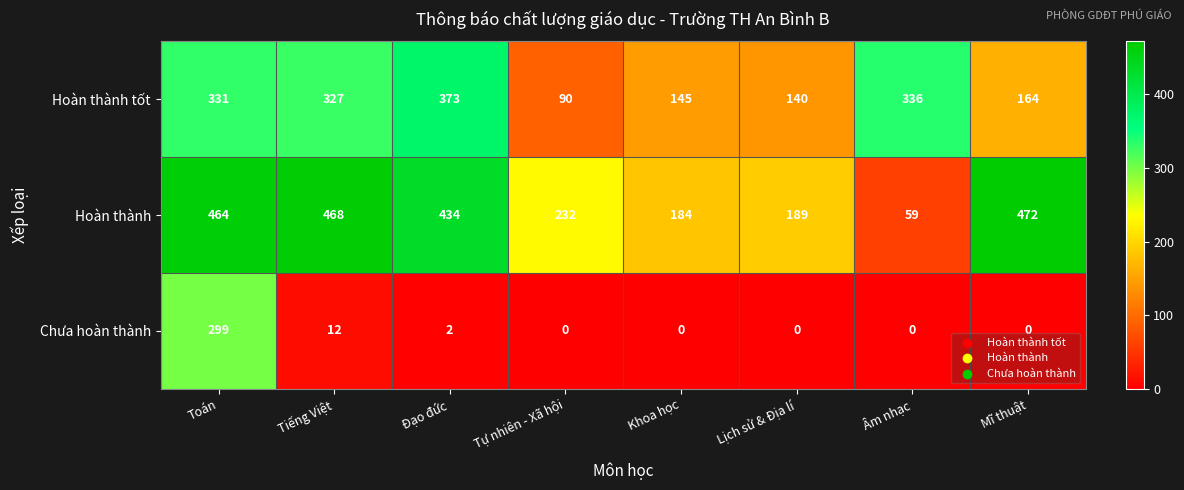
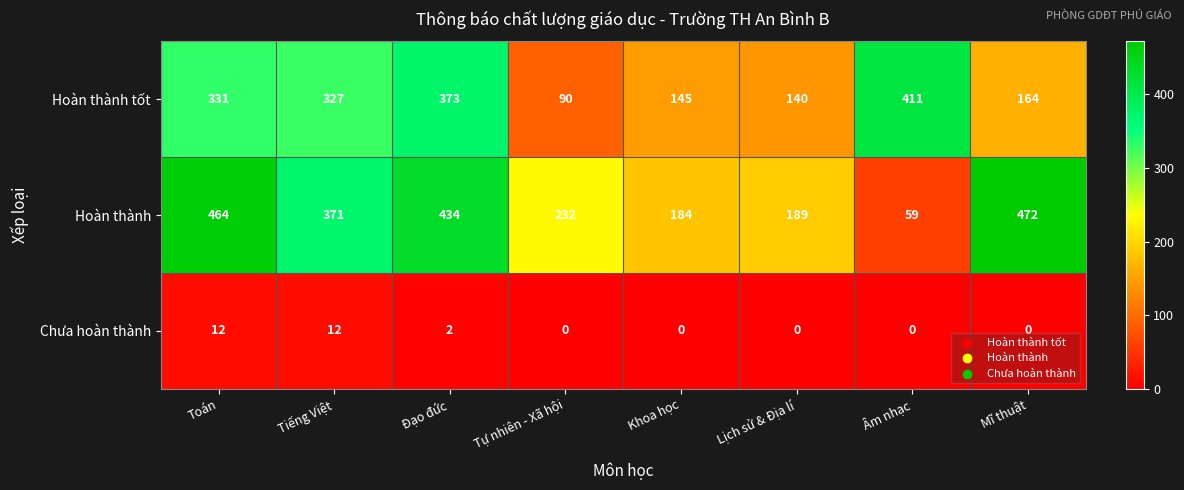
  {
    "Hoàn thành tốt": {
      "Toán": 331,
      "Tiếng Việt": 327,
      "Đạo đức": 373,
      "Tự nhiên - Xã hội": 90,
      "Khoa học": 145,
      "Lịch sử & Địa lí": 140,
-     "Âm nhạc": 336,
+     "Âm nhạc": 411,
      "Mĩ thuật": 164
    },
    "Hoàn thành": {
      "Toán": 464,
-     "Tiếng Việt": 468,
+     "Tiếng Việt": 371,
      "Đạo đức": 434,
      "Tự nhiên - Xã hội": 232,
      "Khoa học": 184,
      "Lịch sử & Địa lí": 189,
      "Âm nhạc": 59,
      "Mĩ thuật": 472
    },
    "Chưa hoàn thành": {
-     "Toán": 299,
+     "Toán": 12,
      "Tiếng Việt": 12,
      "Đạo đức": 2,
      "Tự nhiên - Xã hội": 0,
      "Khoa học": 0,
      "Lịch sử & Địa lí": 0,
      "Âm nhạc": 0
    }
  }
